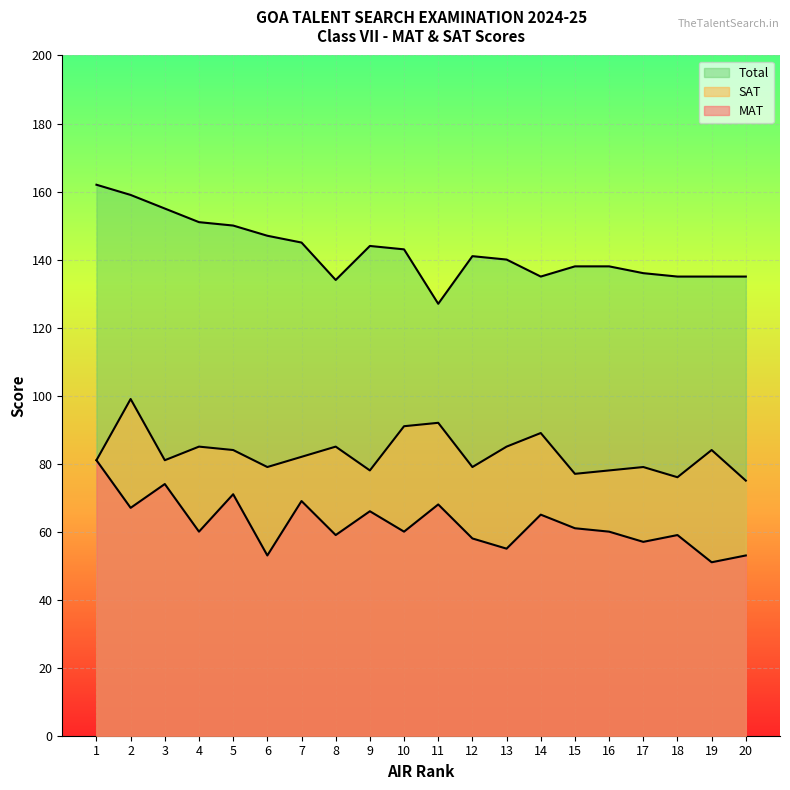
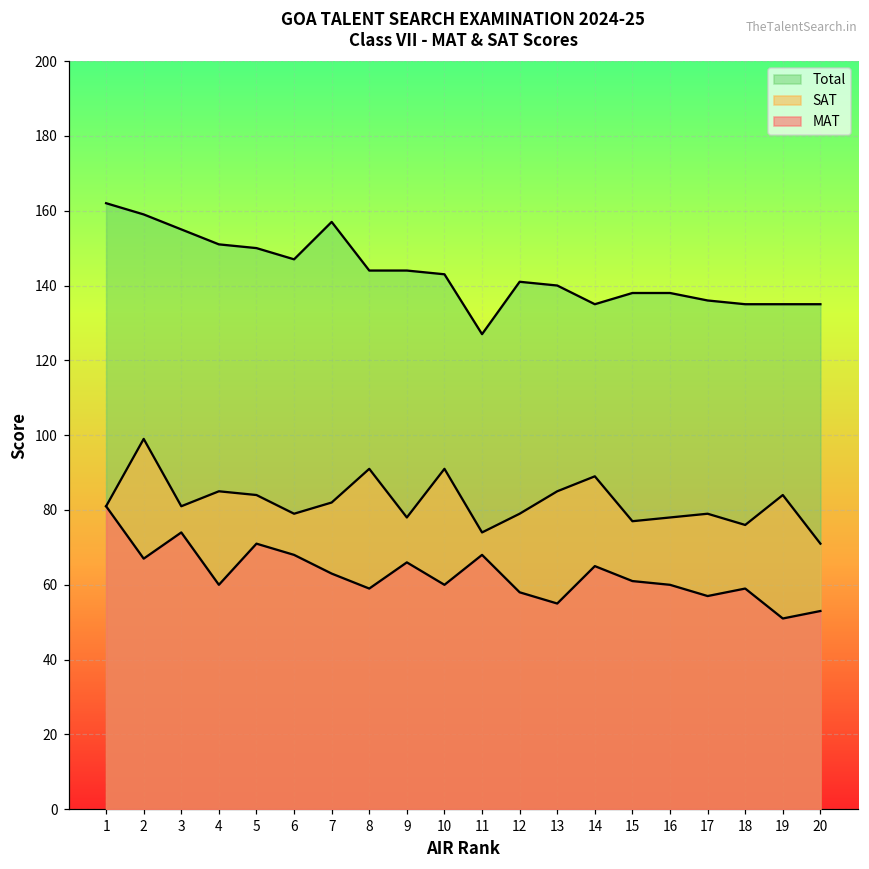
  {
    "Total": {
      "1": 162,
      "2": 159,
      "3": 155,
      "4": 151,
      "5": 150,
      "6": 147,
-     "7": 145,
-     "8": 134,
+     "7": 157,
+     "8": 144,
      "9": 144,
      "10": 143,
      "11": 127,
      "12": 141,
      "13": 140,
      "14": 135,
      "15": 138,
      "16": 138,
      "17": 136,
      "18": 135,
      "19": 135,
      "20": 135
    },
    "SAT": {
      "2": 99,
      "3": 81,
      "4": 85,
      "5": 84,
      "6": 79,
      "7": 82,
-     "8": 85,
+     "8": 91,
      "9": 78,
      "10": 91,
-     "11": 92,
+     "11": 74,
      "12": 79,
      "13": 85,
      "14": 89,
      "15": 77,
      "16": 78,
      "17": 79,
      "18": 76,
      "19": 84,
-     "20": 75
+     "20": 71
    },
    "MAT": {
      "2": 67,
      "3": 74,
      "4": 60,
      "5": 71,
-     "6": 53,
-     "7": 69,
+     "6": 68,
+     "7": 63,
      "8": 59,
      "9": 66,
      "10": 60,
      "11": 68,
      "12": 58,
      "13": 55,
      "14": 65,
      "15": 61,
      "16": 60,
      "17": 57,
      "18": 59,
      "19": 51,
      "20": 53
    }
  }
